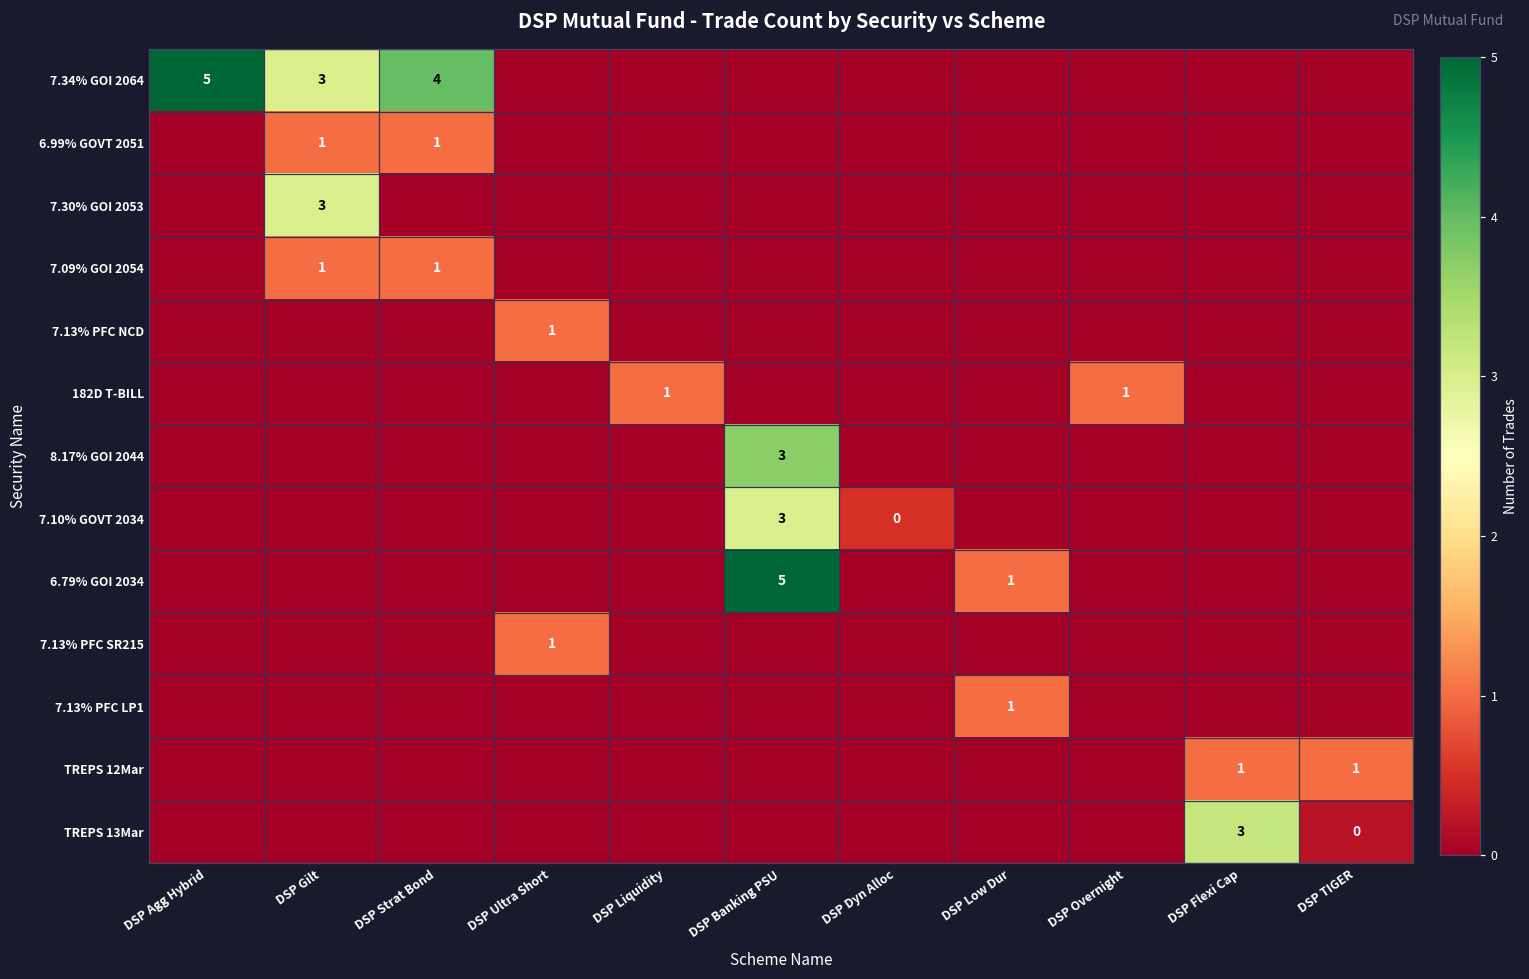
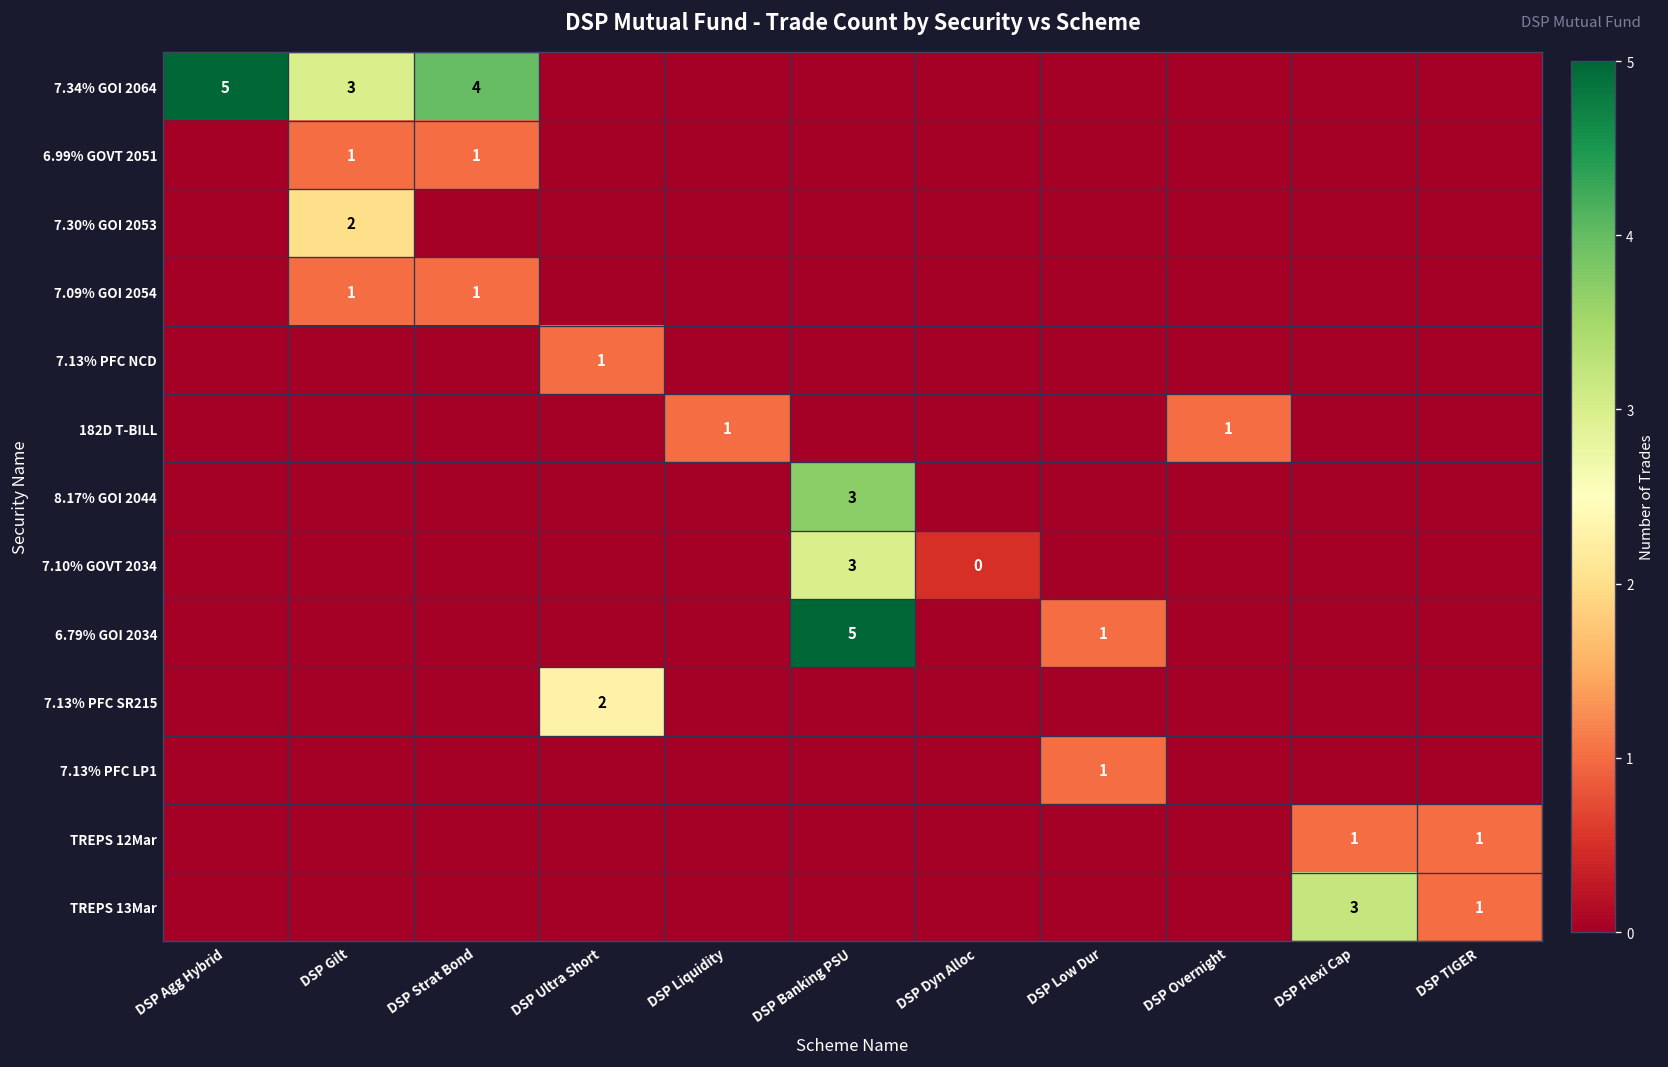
  {
    "7.34% GOI 2064": {
      "DSP Agg Hybrid": 5,
      "DSP Gilt": 3,
      "DSP Strat Bond": 4
    },
    "6.99% GOVT 2051": {
      "DSP Gilt": 1,
      "DSP Strat Bond": 1
    },
    "7.30% GOI 2053": {
-     "DSP Gilt": 3
+     "DSP Gilt": 2
    },
    "7.09% GOI 2054": {
      "DSP Gilt": 1,
      "DSP Strat Bond": 1
    },
    "7.13% PFC NCD": {
      "DSP Ultra Short": 1
    },
    "182D T-BILL": {
      "DSP Liquidity": 1,
      "DSP Overnight": 1
    },
    "8.17% GOI 2044": {
      "DSP Banking PSU": 3
    },
    "7.10% GOVT 2034": {
      "DSP Banking PSU": 3,
      "DSP Dyn Alloc": 0
    },
    "6.79% GOI 2034": {
      "DSP Banking PSU": 5,
      "DSP Low Dur": 1
    },
    "7.13% PFC SR215": {
-     "DSP Ultra Short": 1
+     "DSP Ultra Short": 2
    },
    "7.13% PFC LP1": {
      "DSP Low Dur": 1
    },
    "TREPS 12Mar": {
      "DSP Flexi Cap": 1,
      "DSP TIGER": 1
    },
    "TREPS 13Mar": {
      "DSP Flexi Cap": 3,
-     "DSP TIGER": 0
+     "DSP TIGER": 1
    }
  }
